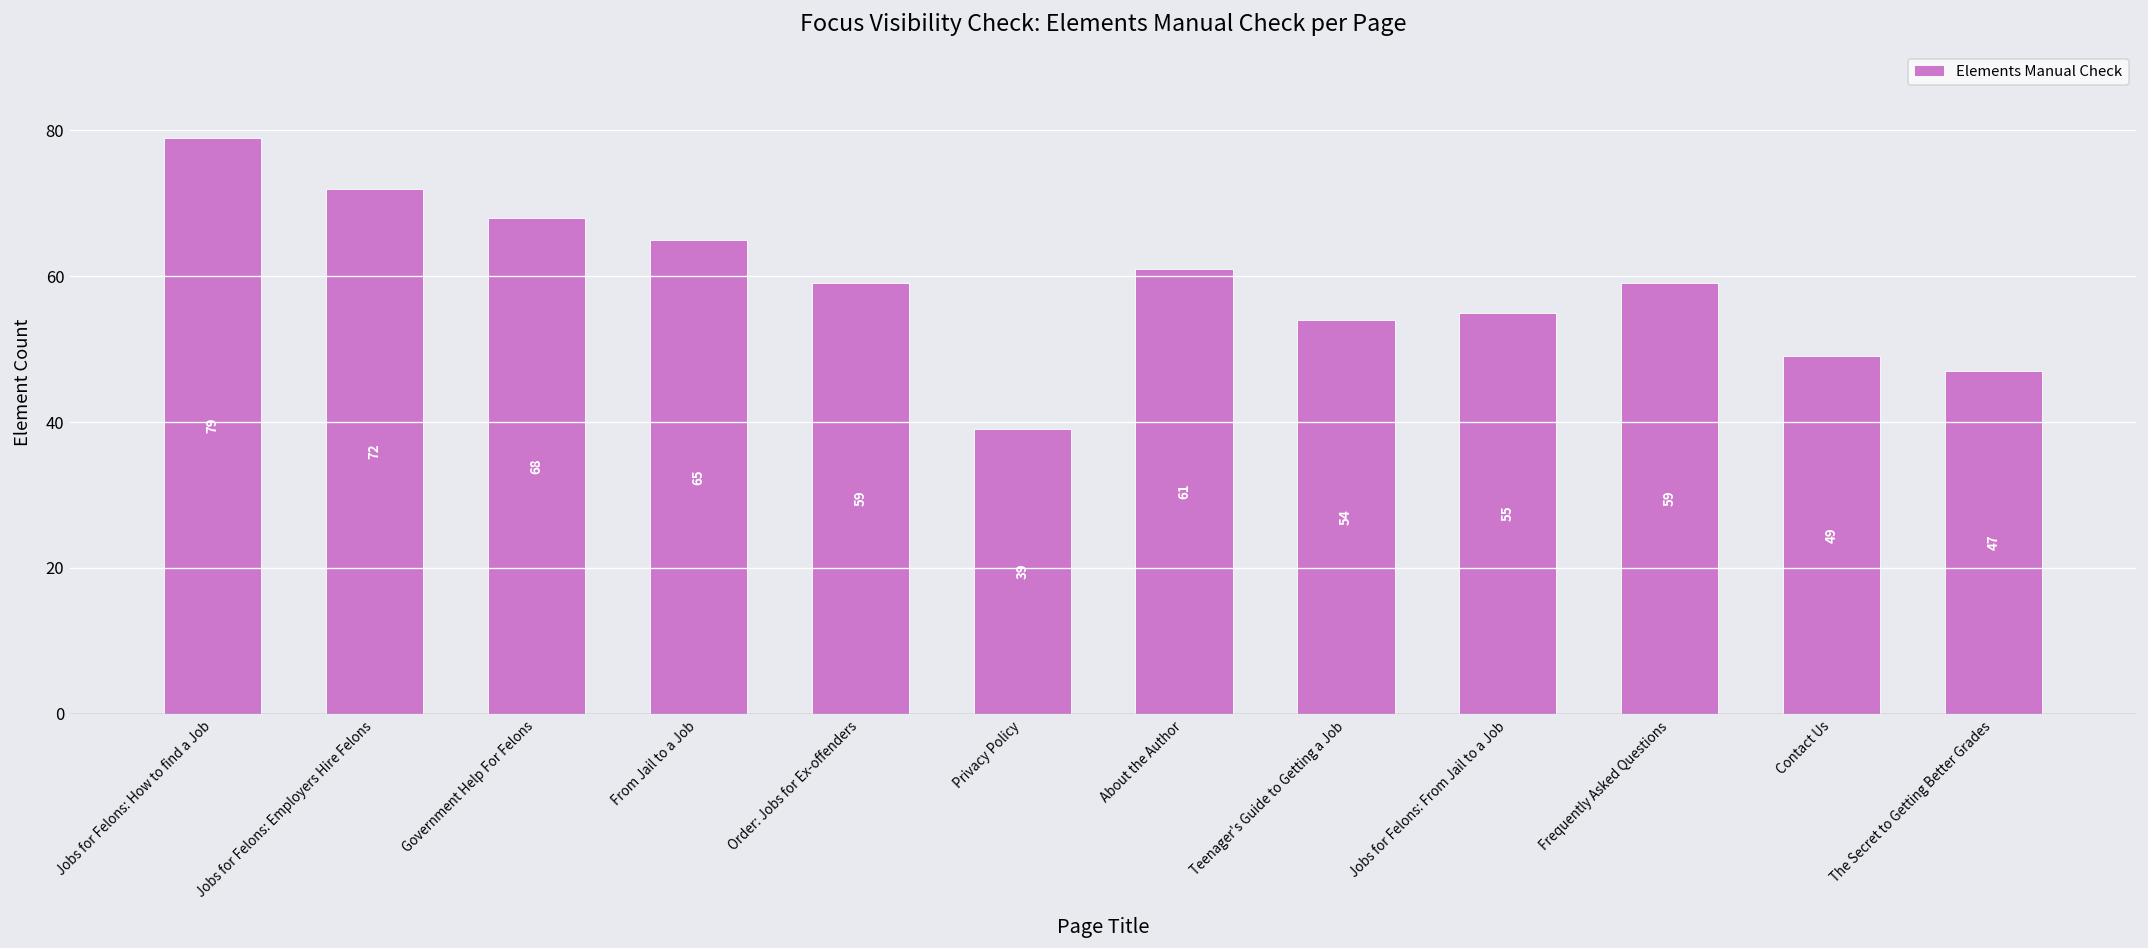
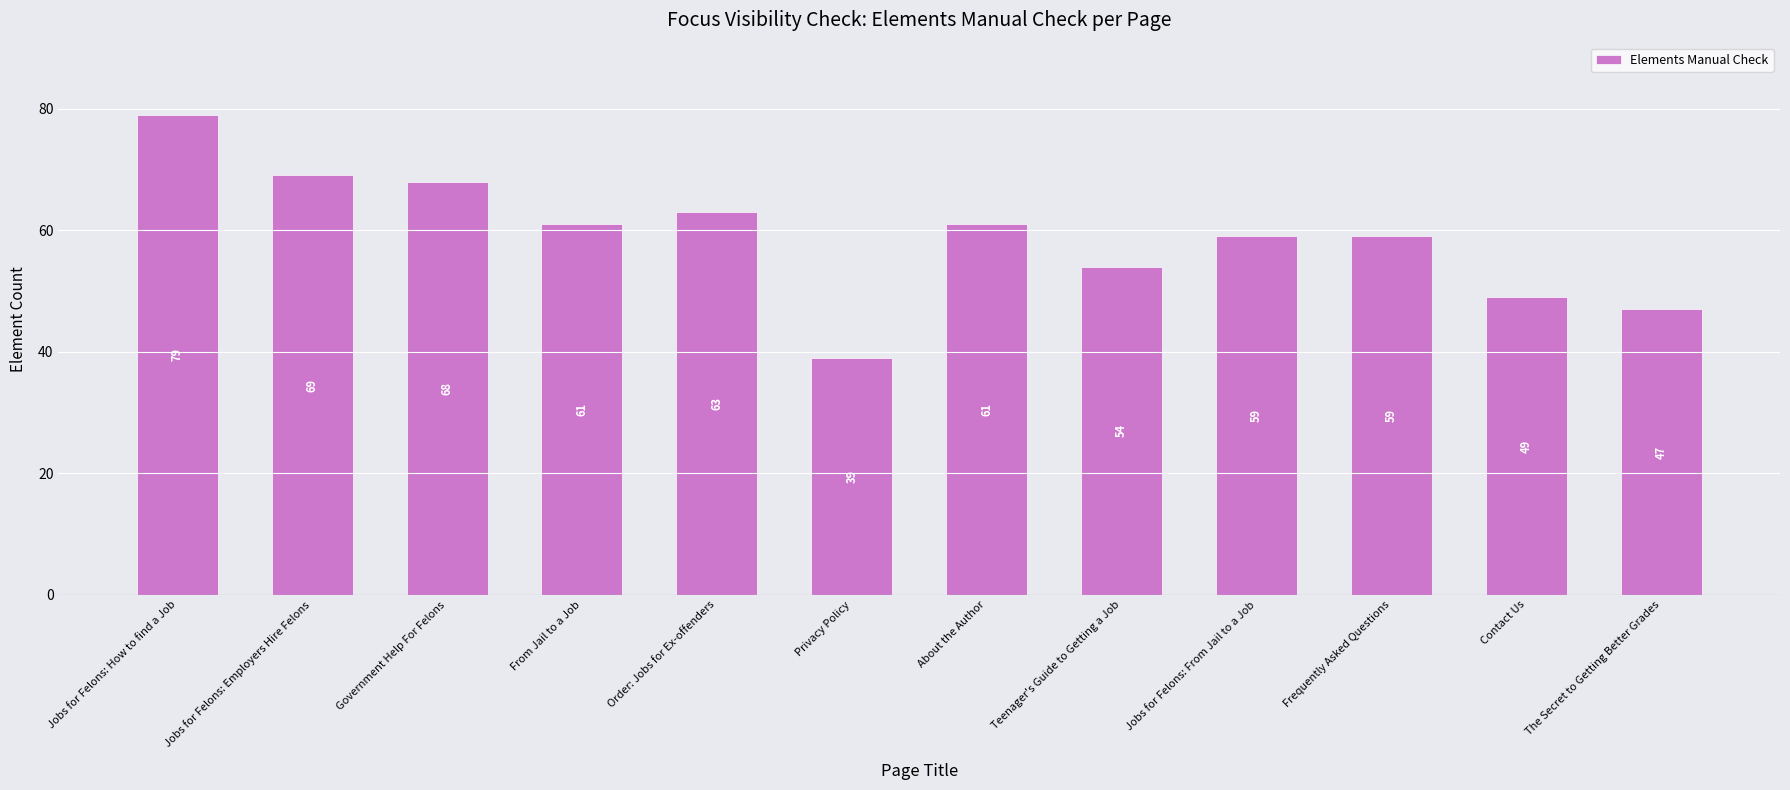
  {
    "Jobs for Felons: How to find a Job": 79,
-   "Jobs for Felons: Employers Hire Felons": 72,
+   "Jobs for Felons: Employers Hire Felons": 69,
    "Government Help For Felons": 68,
-   "From Jail to a Job": 65,
-   "Order: Jobs for Ex-offenders": 59,
+   "From Jail to a Job": 61,
+   "Order: Jobs for Ex-offenders": 63,
    "Privacy Policy": 39,
    "About the Author": 61,
    "Teenager's Guide to Getting a Job": 54,
-   "Jobs for Felons: From Jail to a Job": 55,
+   "Jobs for Felons: From Jail to a Job": 59,
    "Frequently Asked Questions": 59,
    "Contact Us": 49,
    "The Secret to Getting Better Grades": 47
  }
